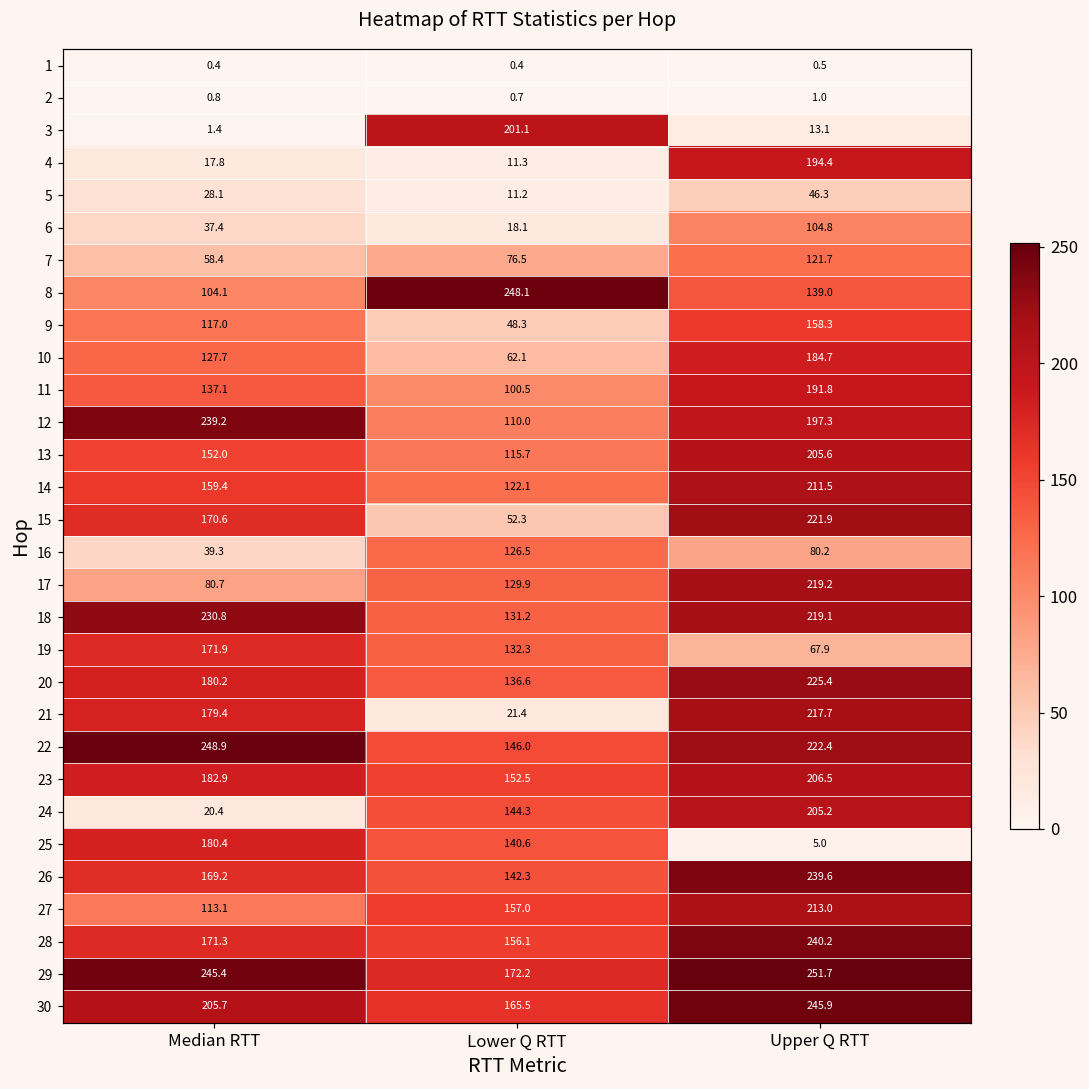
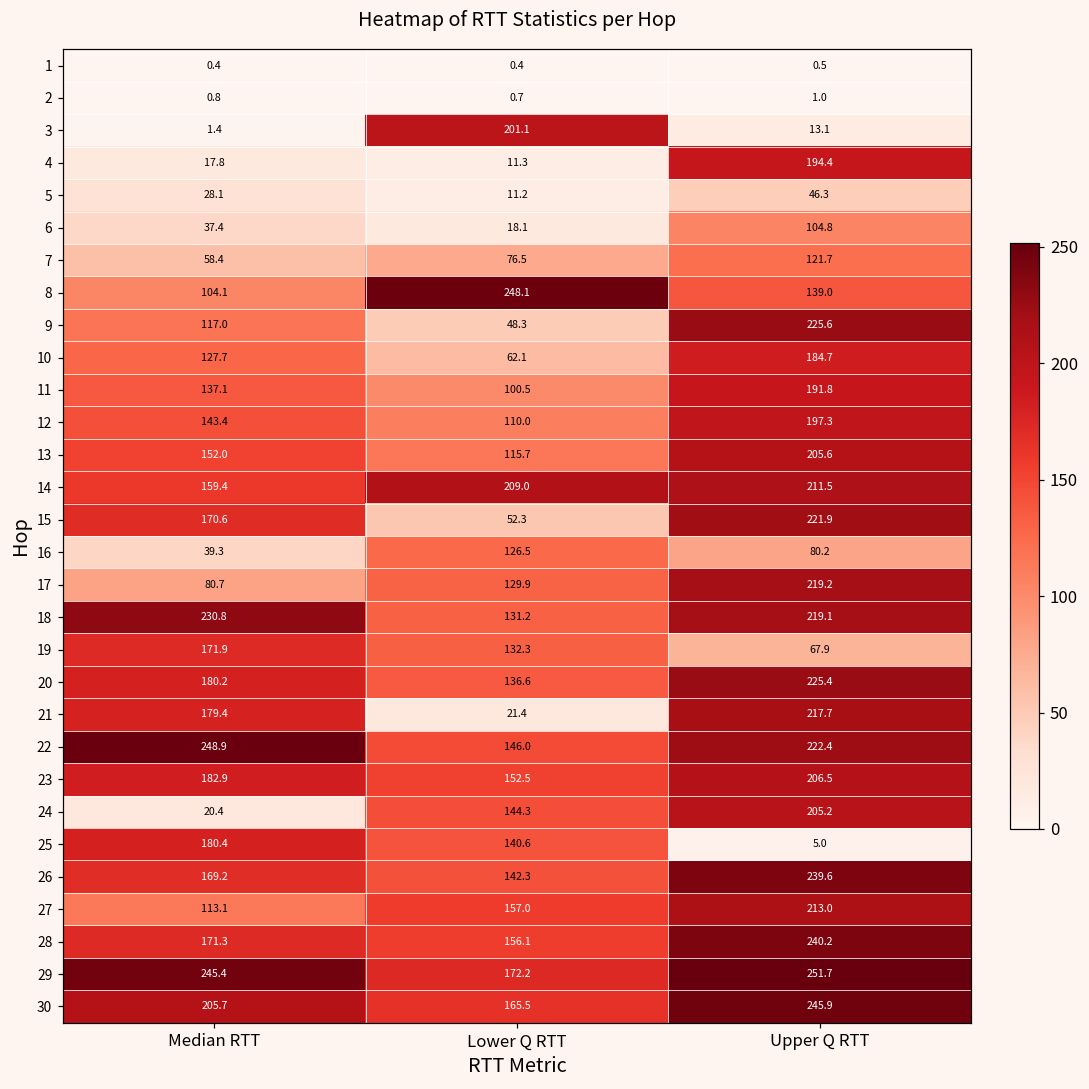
  {
    "1": {
      "Median RTT": 0.4,
      "Lower Q RTT": 0.4,
      "Upper Q RTT": 0.5
    },
    "2": {
      "Median RTT": 0.8,
      "Lower Q RTT": 0.7,
      "Upper Q RTT": 1.0
    },
    "3": {
      "Median RTT": 1.4,
      "Lower Q RTT": 201.1,
      "Upper Q RTT": 13.1
    },
    "4": {
      "Median RTT": 17.8,
      "Lower Q RTT": 11.3,
      "Upper Q RTT": 194.4
    },
    "5": {
      "Median RTT": 28.1,
      "Lower Q RTT": 11.2,
      "Upper Q RTT": 46.3
    },
    "6": {
      "Median RTT": 37.4,
      "Lower Q RTT": 18.1,
      "Upper Q RTT": 104.8
    },
    "7": {
      "Median RTT": 58.4,
      "Lower Q RTT": 76.5,
      "Upper Q RTT": 121.7
    },
    "8": {
      "Median RTT": 104.1,
      "Lower Q RTT": 248.1,
      "Upper Q RTT": 139.0
    },
    "9": {
      "Median RTT": 117.0,
      "Lower Q RTT": 48.3,
-     "Upper Q RTT": 158.3
+     "Upper Q RTT": 225.6
    },
    "10": {
      "Median RTT": 127.7,
      "Lower Q RTT": 62.1,
      "Upper Q RTT": 184.7
    },
    "11": {
      "Median RTT": 137.1,
      "Lower Q RTT": 100.5,
      "Upper Q RTT": 191.8
    },
    "12": {
-     "Median RTT": 239.2,
+     "Median RTT": 143.4,
      "Lower Q RTT": 110.0,
      "Upper Q RTT": 197.3
    },
    "13": {
      "Median RTT": 152.0,
      "Lower Q RTT": 115.7,
      "Upper Q RTT": 205.6
    },
    "14": {
      "Median RTT": 159.4,
-     "Lower Q RTT": 122.1,
+     "Lower Q RTT": 209.0,
      "Upper Q RTT": 211.5
    },
    "15": {
      "Median RTT": 170.6,
      "Lower Q RTT": 52.3,
      "Upper Q RTT": 221.9
    },
    "16": {
      "Median RTT": 39.3,
      "Lower Q RTT": 126.5,
      "Upper Q RTT": 80.2
    },
    "17": {
      "Median RTT": 80.7,
      "Lower Q RTT": 129.9,
      "Upper Q RTT": 219.2
    },
    "18": {
      "Median RTT": 230.8,
      "Lower Q RTT": 131.2,
      "Upper Q RTT": 219.1
    },
    "19": {
      "Median RTT": 171.9,
      "Lower Q RTT": 132.3,
      "Upper Q RTT": 67.9
    },
    "20": {
      "Median RTT": 180.2,
      "Lower Q RTT": 136.6,
      "Upper Q RTT": 225.4
    },
    "21": {
      "Median RTT": 179.4,
      "Lower Q RTT": 21.4,
      "Upper Q RTT": 217.7
    },
    "22": {
      "Median RTT": 248.9,
      "Lower Q RTT": 146.0,
      "Upper Q RTT": 222.4
    },
    "23": {
      "Median RTT": 182.9,
      "Lower Q RTT": 152.5,
      "Upper Q RTT": 206.5
    },
    "24": {
      "Median RTT": 20.4,
      "Lower Q RTT": 144.3,
      "Upper Q RTT": 205.2
    },
    "25": {
      "Median RTT": 180.4,
      "Lower Q RTT": 140.6,
      "Upper Q RTT": 5.0
    },
    "26": {
      "Median RTT": 169.2,
      "Lower Q RTT": 142.3,
      "Upper Q RTT": 239.6
    },
    "27": {
      "Median RTT": 113.1,
      "Lower Q RTT": 157.0,
      "Upper Q RTT": 213.0
    },
    "28": {
      "Median RTT": 171.3,
      "Lower Q RTT": 156.1,
      "Upper Q RTT": 240.2
    },
    "29": {
      "Median RTT": 245.4,
      "Lower Q RTT": 172.2,
      "Upper Q RTT": 251.7
    },
    "30": {
      "Median RTT": 205.7,
      "Lower Q RTT": 165.5,
      "Upper Q RTT": 245.9
    }
  }
